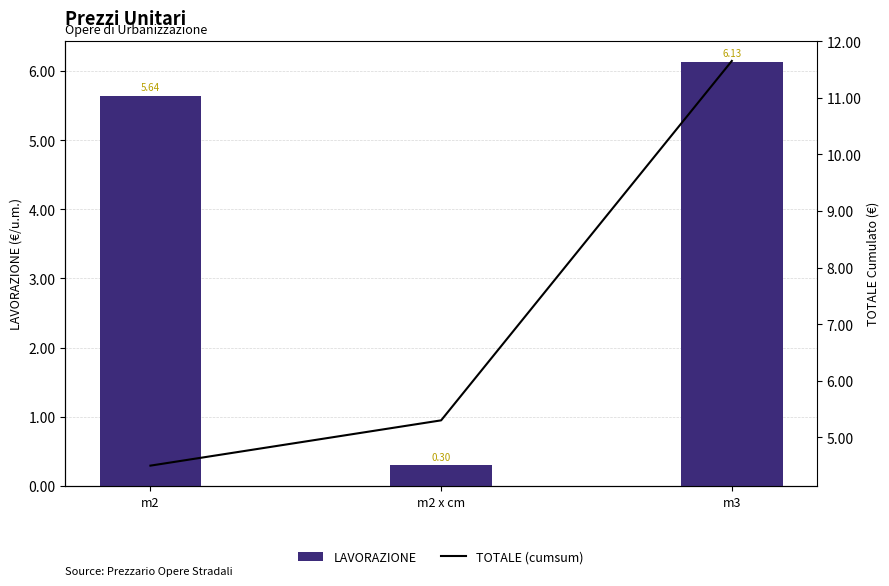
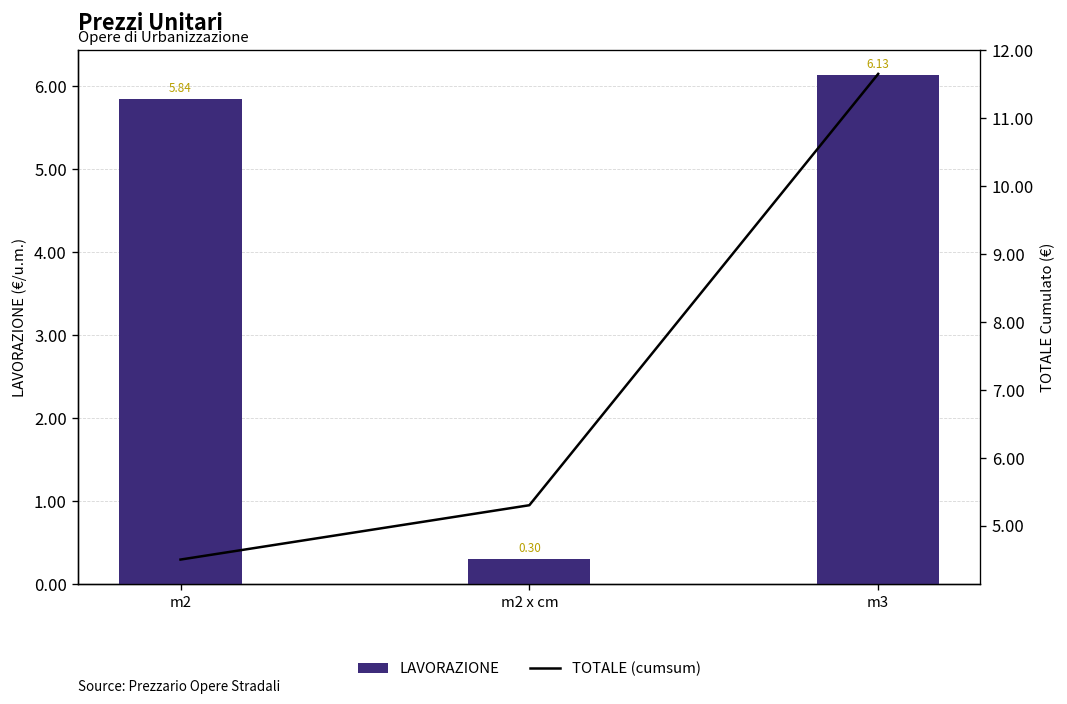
  {
    "LAVORAZIONE": {
-     "m2": 5.64,
+     "m2": 5.84,
      "m2 x cm": 0.30,
      "m3": 6.13
    }
  }
